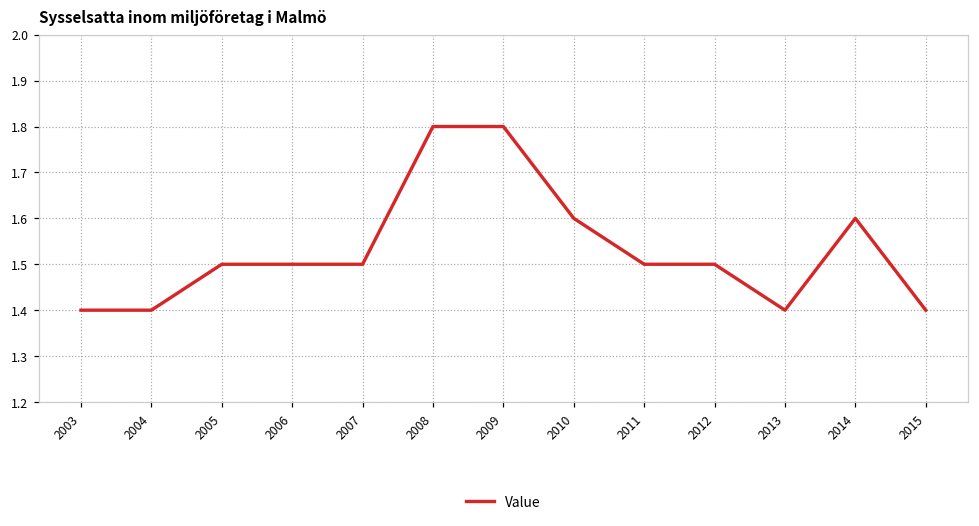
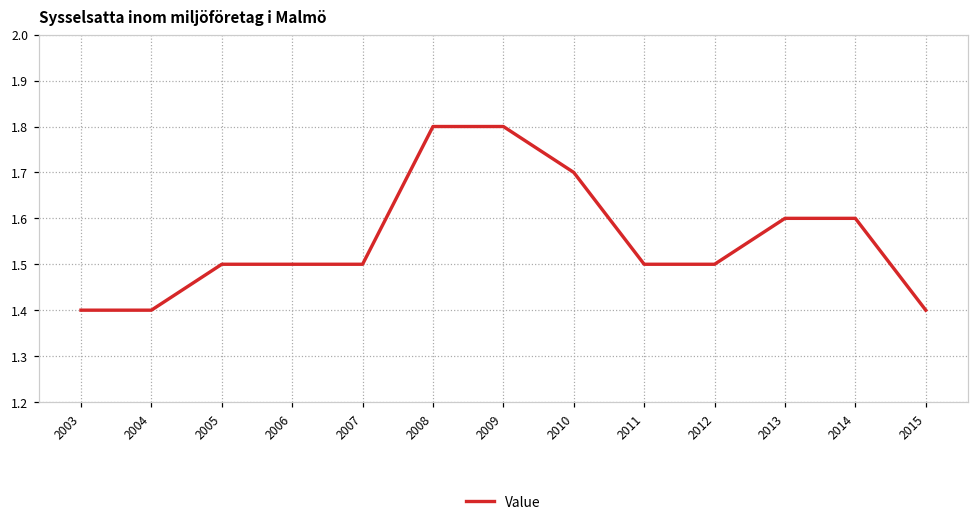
  {
    "2003": 1.4,
    "2004": 1.4,
    "2005": 1.5,
    "2006": 1.5,
    "2007": 1.5,
    "2008": 1.8,
    "2009": 1.8,
-   "2010": 1.6,
+   "2010": 1.7,
    "2011": 1.5,
    "2012": 1.5,
-   "2013": 1.4,
+   "2013": 1.6,
    "2014": 1.6,
    "2015": 1.4
  }
